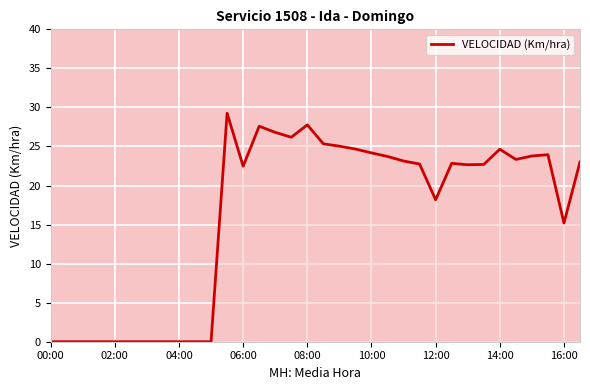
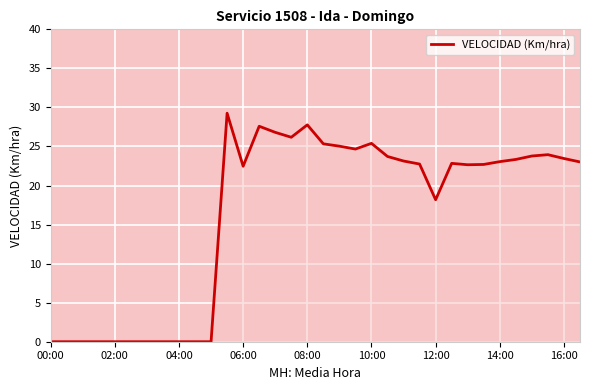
  {
    "00:00": 0,
    "02:00": 0,
    "04:00": 0,
    "06:00": 22,
    "08:00": 28,
-   "10:00": 24,
+   "10:00": 25,
    "12:00": 18,
-   "14:00": 25,
-   "16:00": 15
+   "14:00": 23,
+   "16:00": 23
  }
